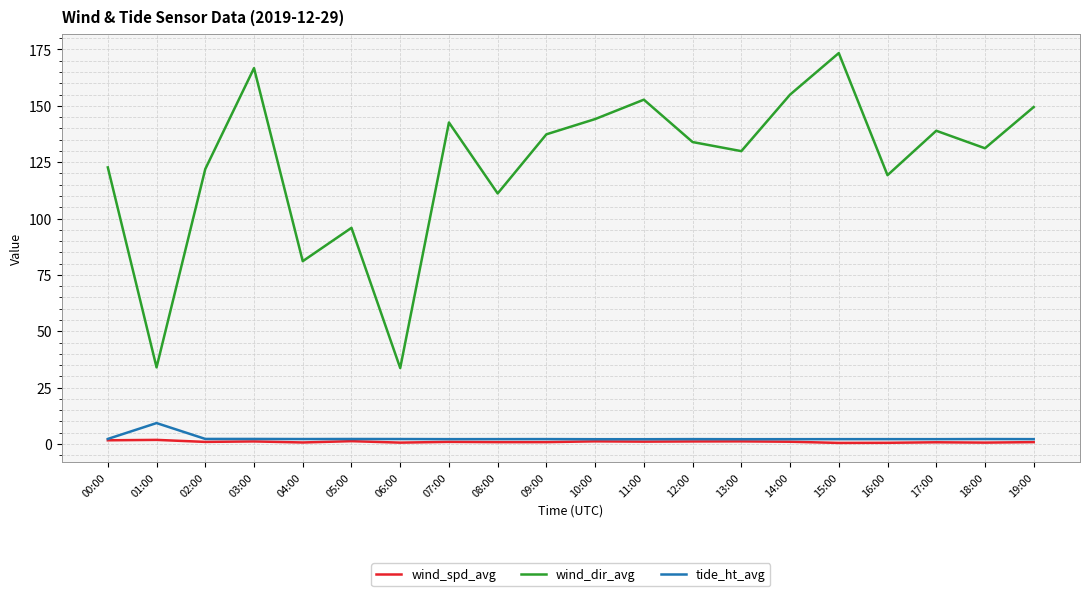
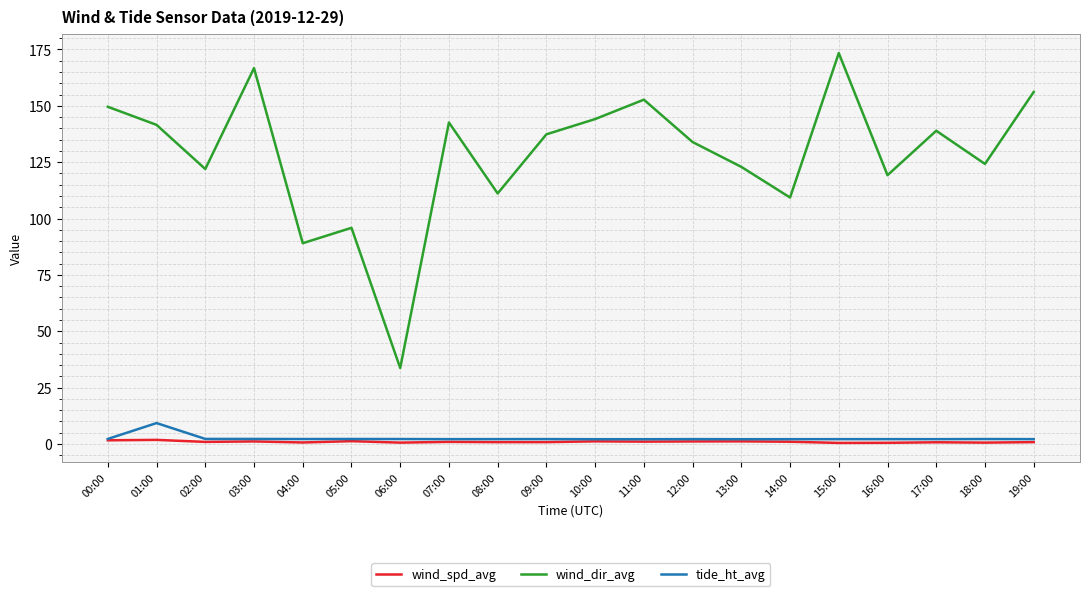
  {
    "wind_spd_avg": {
      "01:00": 2,
      "02:00": 1,
      "04:00": 1,
      "06:00": 1,
      "07:00": 1,
      "08:00": 1,
      "09:00": 1,
      "15:00": 0,
      "16:00": 1,
      "17:00": 1,
      "18:00": 1,
      "19:00": 1
    },
    "wind_dir_avg": {
-     "00:00": 123,
-     "01:00": 34,
+     "00:00": 150,
+     "01:00": 142,
      "02:00": 122,
      "03:00": 167,
-     "04:00": 81,
+     "04:00": 89,
      "05:00": 96,
      "06:00": 34,
      "07:00": 143,
      "08:00": 111,
      "09:00": 137,
      "10:00": 144,
      "11:00": 153,
      "12:00": 134,
-     "13:00": 130,
-     "14:00": 155,
+     "13:00": 123,
+     "14:00": 109,
      "15:00": 173,
      "16:00": 119,
      "17:00": 139,
-     "18:00": 131,
-     "19:00": 149
+     "18:00": 124,
+     "19:00": 156
    },
    "tide_ht_avg": {
      "01:00": 9,
      "02:00": 2,
      "04:00": 2,
      "06:00": 2,
      "07:00": 2,
      "08:00": 2,
      "09:00": 2,
      "15:00": 2,
      "16:00": 2,
      "17:00": 2,
      "18:00": 2,
      "19:00": 2
    }
  }
